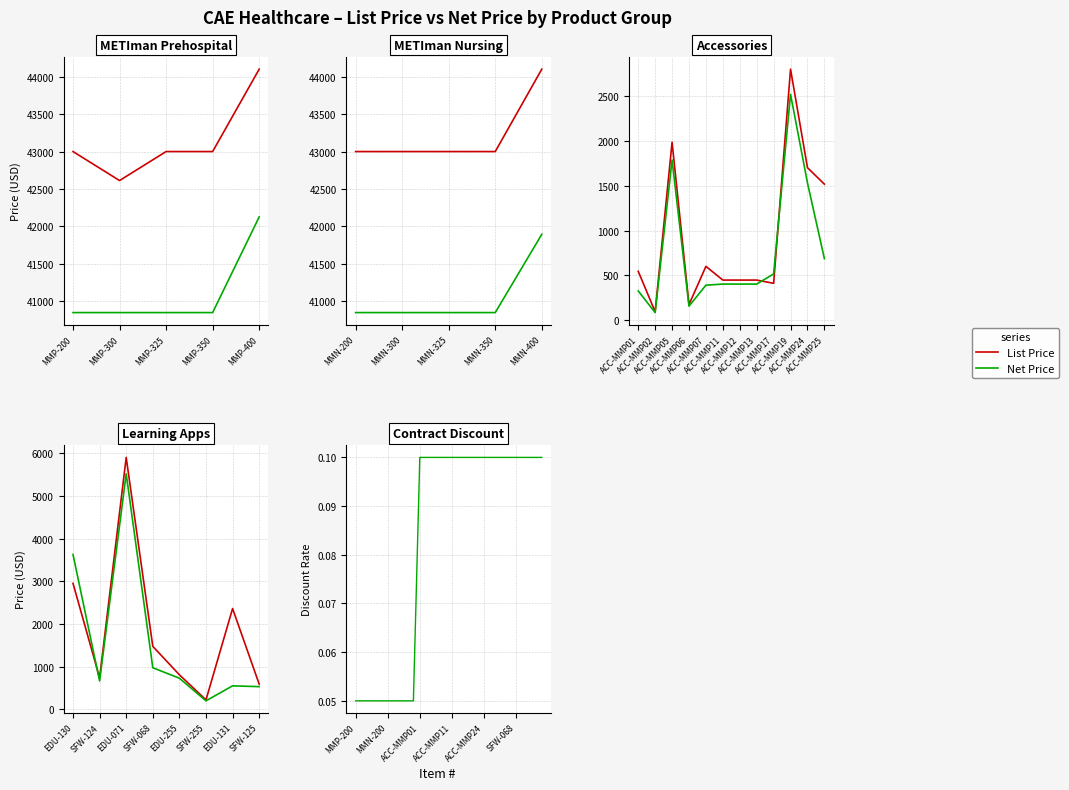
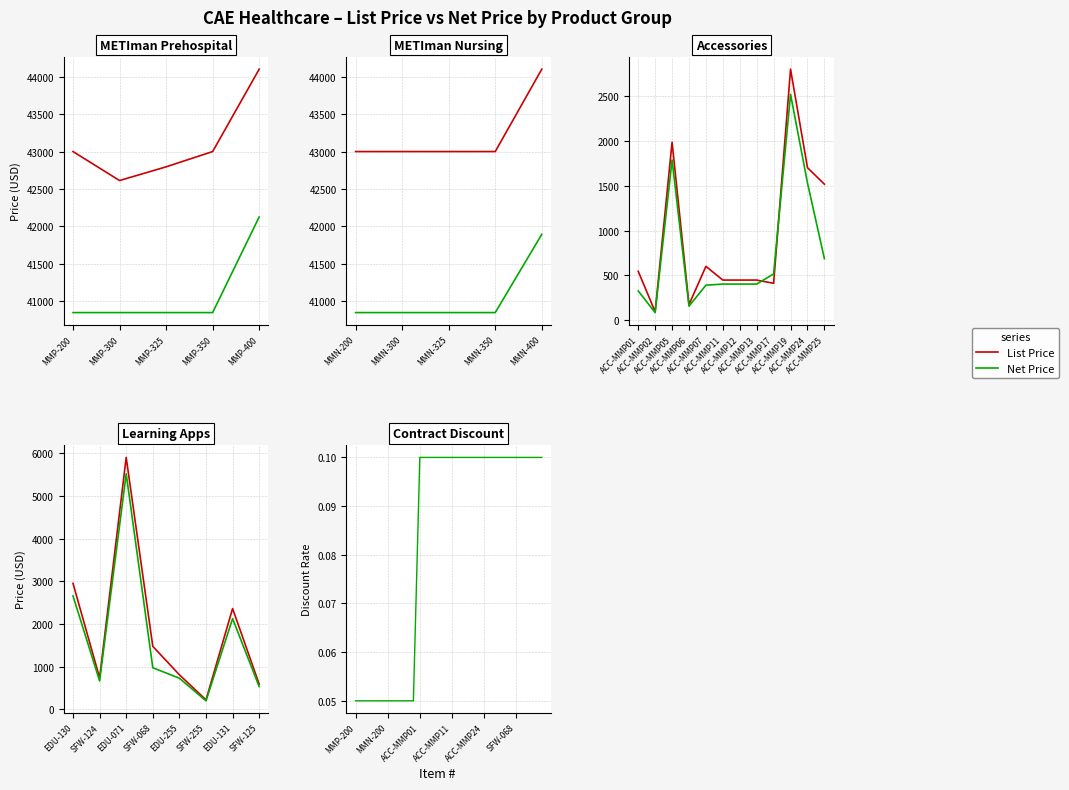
  {
    "METIman Prehospital": {
      "List Price": {
        "MMP-200": 43000,
        "MMP-300": 42600,
-       "MMP-325": 43000,
+       "MMP-325": 42800,
        "MMP-350": 43000,
        "MMP-400": 44100
      },
      "Net Price": {
        "MMP-200": 40900,
        "MMP-300": 40900,
        "MMP-325": 40900,
        "MMP-350": 40900,
        "MMP-400": 42100
      }
    },
    "METIman Nursing": {
      "List Price": {
        "MMN-200": 43000,
        "MMN-300": 43000,
        "MMN-325": 43000,
        "MMN-350": 43000,
        "MMN-400": 44100
      },
      "Net Price": {
        "MMN-200": 40900,
        "MMN-300": 40900,
        "MMN-325": 40900,
        "MMN-350": 40900,
        "MMN-400": 41900
      }
    },
    "Accessories": {
      "List Price": {
        "ACC-MMP01": 500,
        "ACC-MMP05": 2000,
        "ACC-MMP07": 600,
        "ACC-MMP11": 400,
        "ACC-MMP12": 400,
        "ACC-MMP13": 400,
        "ACC-MMP17": 400,
        "ACC-MMP19": 2800,
        "ACC-MMP24": 1700,
        "ACC-MMP25": 1500
      },
      "Net Price": {
        "ACC-MMP01": 300,
        "ACC-MMP05": 1800,
        "ACC-MMP07": 400,
        "ACC-MMP11": 400,
        "ACC-MMP12": 400,
        "ACC-MMP13": 400,
        "ACC-MMP17": 500,
        "ACC-MMP19": 2500,
        "ACC-MMP24": 1500,
        "ACC-MMP25": 700
      }
    },
    "Learning Apps": {
      "List Price": {
        "EDU-130": 3000,
        "SFW-124": 700,
        "EDU-071": 5900,
        "SFW-068": 1500,
        "EDU-255": 800,
        "EDU-131": 2400
      },
      "Net Price": {
-       "EDU-130": 3600,
+       "EDU-130": 2700,
        "SFW-124": 700,
        "EDU-071": 5500,
        "SFW-068": 1000,
        "EDU-255": 700,
-       "EDU-131": 600
+       "EDU-131": 2100
      }
    },
    "Contract Discount": {
      "MMP-200": 0.050,
      "MMN-200": 0.050,
      "ACC-MMP01": 0.100,
      "ACC-MMP11": 0.100,
      "ACC-MMP24": 0.100,
      "SFW-068": 0.100
    }
  }
